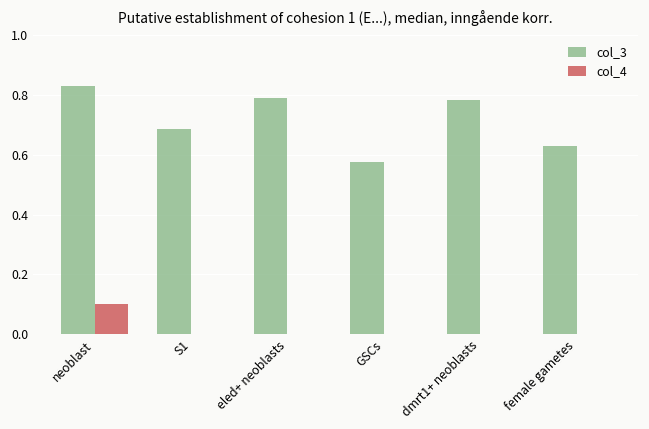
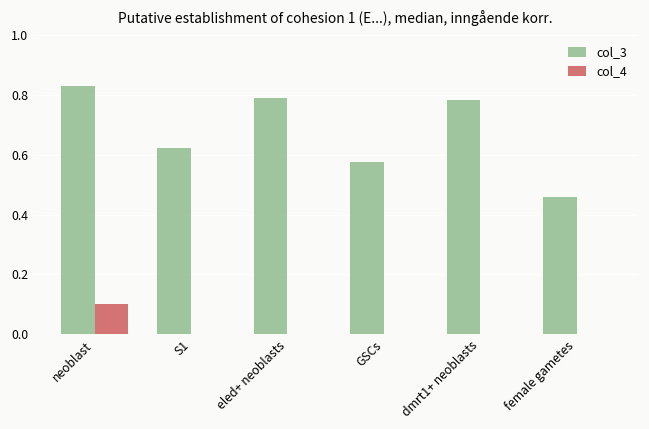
  {
    "col_3": {
      "neoblast": 0.83,
-     "S1": 0.69,
+     "S1": 0.62,
      "eled+ neoblasts": 0.79,
      "GSCs": 0.58,
      "dmrt1+ neoblasts": 0.78,
-     "female gametes": 0.63
+     "female gametes": 0.46
    },
    "col_4": {
      "neoblast": 0.10,
      "S1": 0.00
    }
  }
